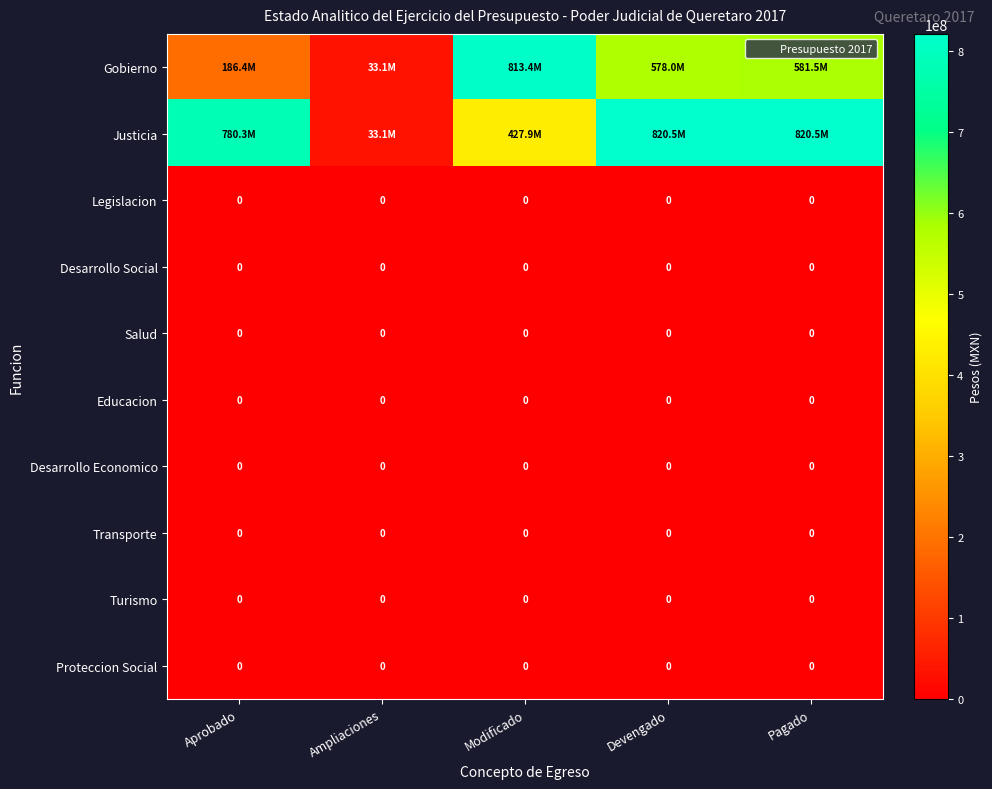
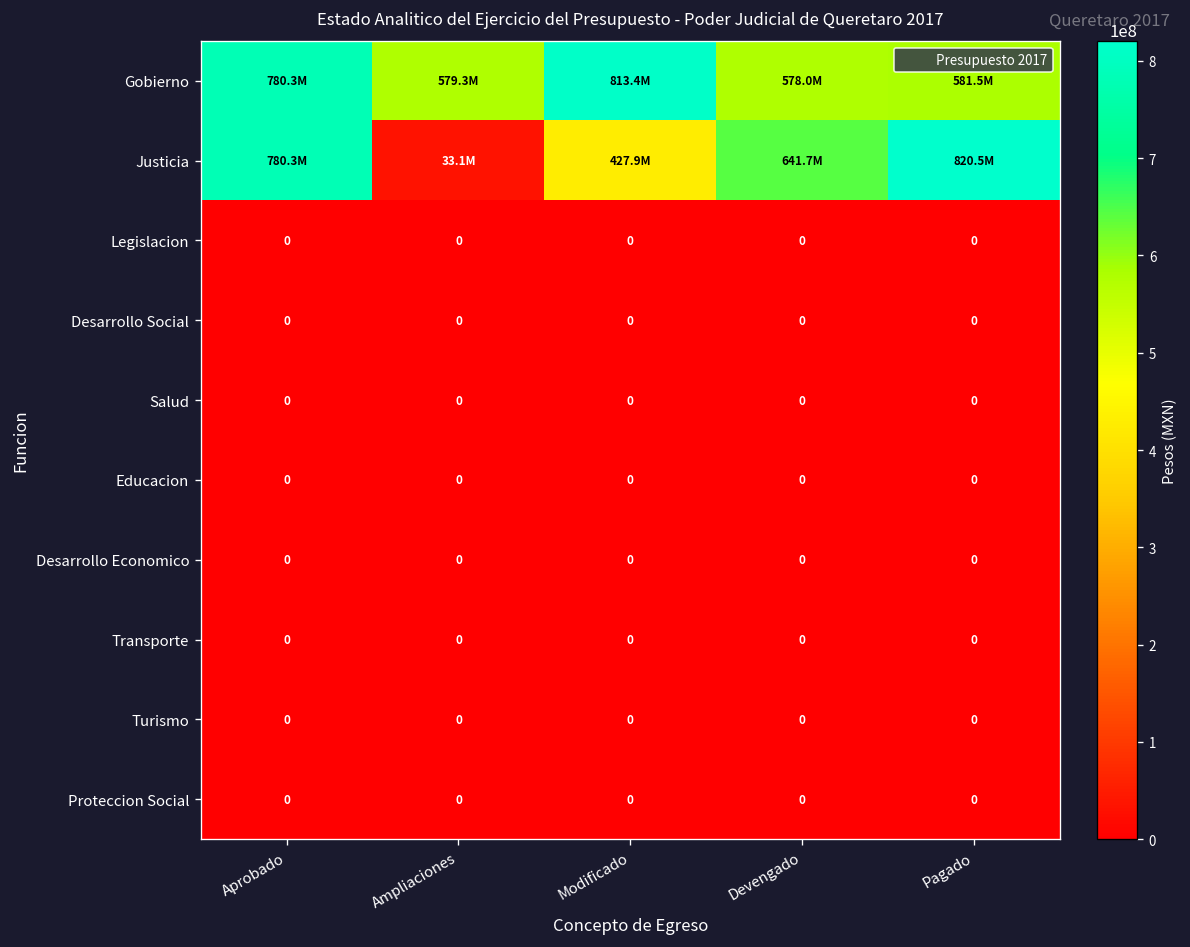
  {
    "Gobierno": {
-     "Aprobado": "186.4M",
-     "Ampliaciones": "33.1M",
+     "Aprobado": "780.3M",
+     "Ampliaciones": "579.3M",
      "Modificado": "813.4M",
      "Devengado": "578.0M",
      "Pagado": "581.5M"
    },
    "Justicia": {
      "Aprobado": "780.3M",
      "Ampliaciones": "33.1M",
      "Modificado": "427.9M",
-     "Devengado": "820.5M",
+     "Devengado": "641.7M",
      "Pagado": "820.5M"
    },
    "Legislacion": {
      "Aprobado": "0",
      "Ampliaciones": "0",
      "Modificado": "0",
      "Devengado": "0",
      "Pagado": "0"
    },
    "Desarrollo Social": {
      "Aprobado": "0",
      "Ampliaciones": "0",
      "Modificado": "0",
      "Devengado": "0",
      "Pagado": "0"
    },
    "Salud": {
      "Aprobado": "0",
      "Ampliaciones": "0",
      "Modificado": "0",
      "Devengado": "0",
      "Pagado": "0"
    },
    "Educacion": {
      "Aprobado": "0",
      "Ampliaciones": "0",
      "Modificado": "0",
      "Devengado": "0",
      "Pagado": "0"
    },
    "Desarrollo Economico": {
      "Aprobado": "0",
      "Ampliaciones": "0",
      "Modificado": "0",
      "Devengado": "0",
      "Pagado": "0"
    },
    "Transporte": {
      "Aprobado": "0",
      "Ampliaciones": "0",
      "Modificado": "0",
      "Devengado": "0",
      "Pagado": "0"
    },
    "Turismo": {
      "Aprobado": "0",
      "Ampliaciones": "0",
      "Modificado": "0",
      "Devengado": "0",
      "Pagado": "0"
    },
    "Proteccion Social": {
      "Aprobado": "0",
      "Ampliaciones": "0",
      "Modificado": "0",
      "Devengado": "0",
      "Pagado": "0"
    }
  }
